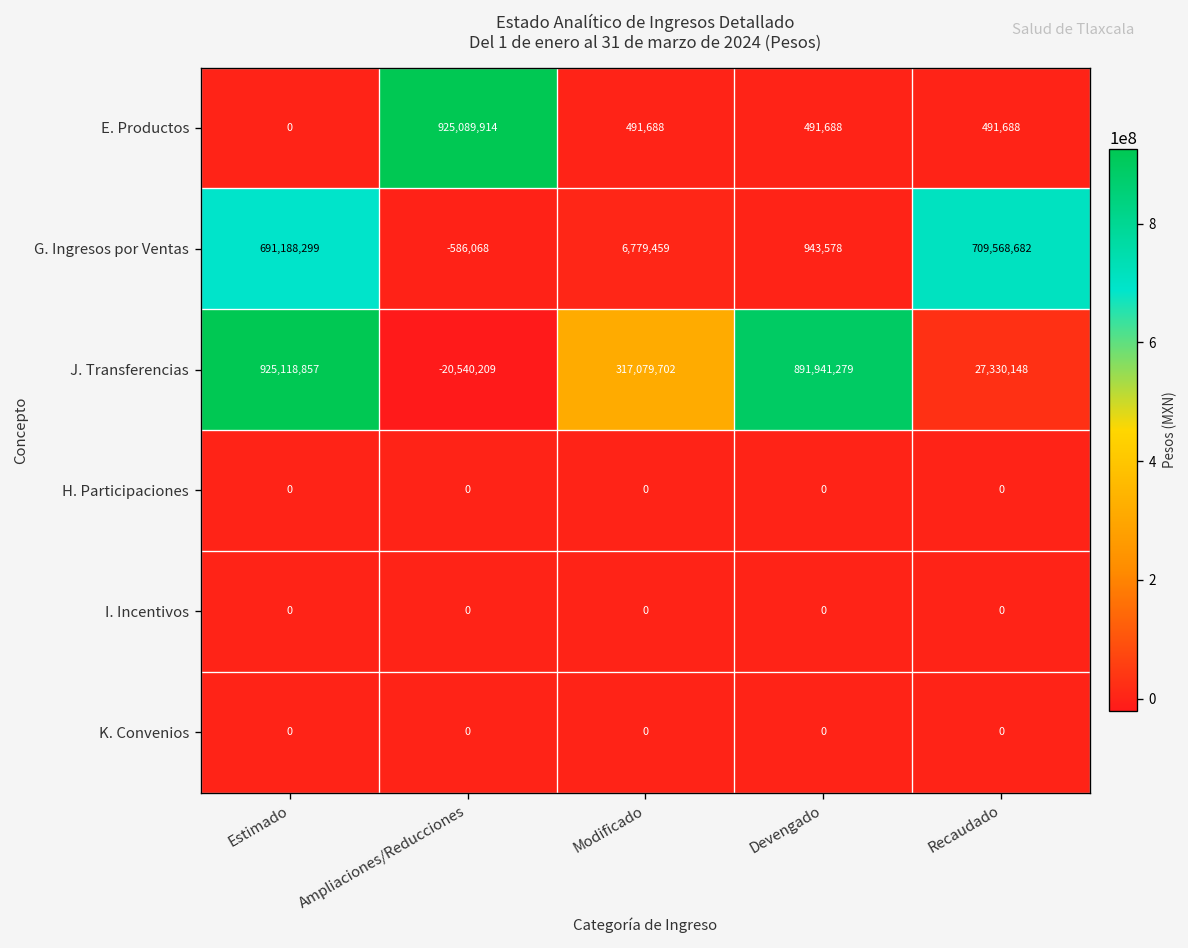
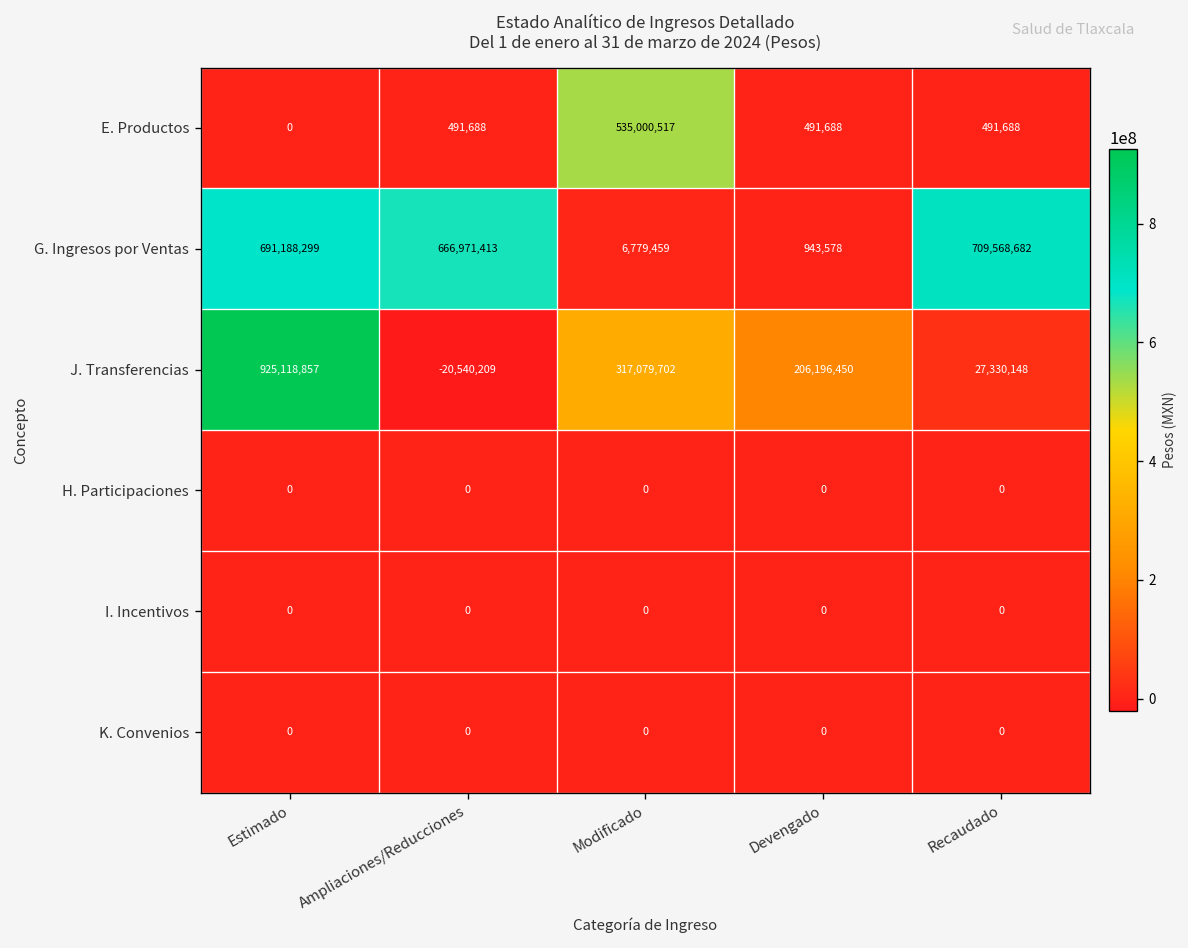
  {
    "E. Productos": {
      "Estimado": "0",
-     "Ampliaciones/Reducciones": "925,089,914",
-     "Modificado": "491,688",
+     "Ampliaciones/Reducciones": "491,688",
+     "Modificado": "535,000,517",
      "Devengado": "491,688",
      "Recaudado": "491,688"
    },
    "G. Ingresos por Ventas": {
      "Estimado": "691,188,299",
-     "Ampliaciones/Reducciones": "-586,068",
+     "Ampliaciones/Reducciones": "666,971,413",
      "Modificado": "6,779,459",
      "Devengado": "943,578",
      "Recaudado": "709,568,682"
    },
    "J. Transferencias": {
      "Estimado": "925,118,857",
      "Ampliaciones/Reducciones": "-20,540,209",
      "Modificado": "317,079,702",
-     "Devengado": "891,941,279",
+     "Devengado": "206,196,450",
      "Recaudado": "27,330,148"
    },
    "H. Participaciones": {
      "Estimado": "0",
      "Ampliaciones/Reducciones": "0",
      "Modificado": "0",
      "Devengado": "0",
      "Recaudado": "0"
    },
    "I. Incentivos": {
      "Estimado": "0",
      "Ampliaciones/Reducciones": "0",
      "Modificado": "0",
      "Devengado": "0",
      "Recaudado": "0"
    },
    "K. Convenios": {
      "Estimado": "0",
      "Ampliaciones/Reducciones": "0",
      "Modificado": "0",
      "Devengado": "0",
      "Recaudado": "0"
    }
  }
